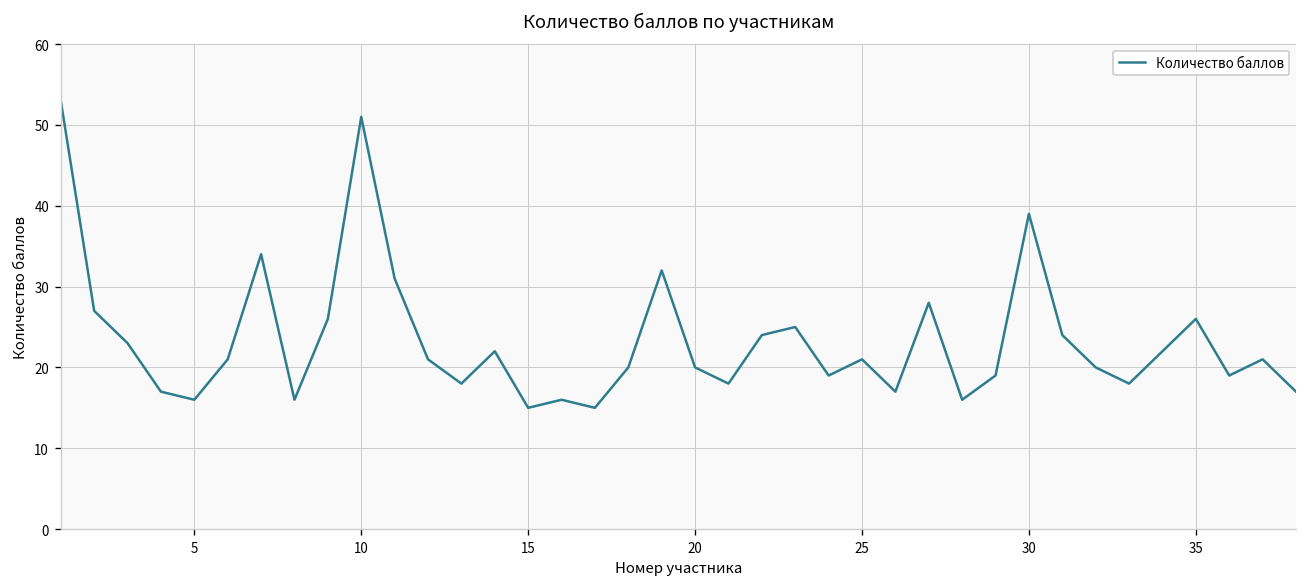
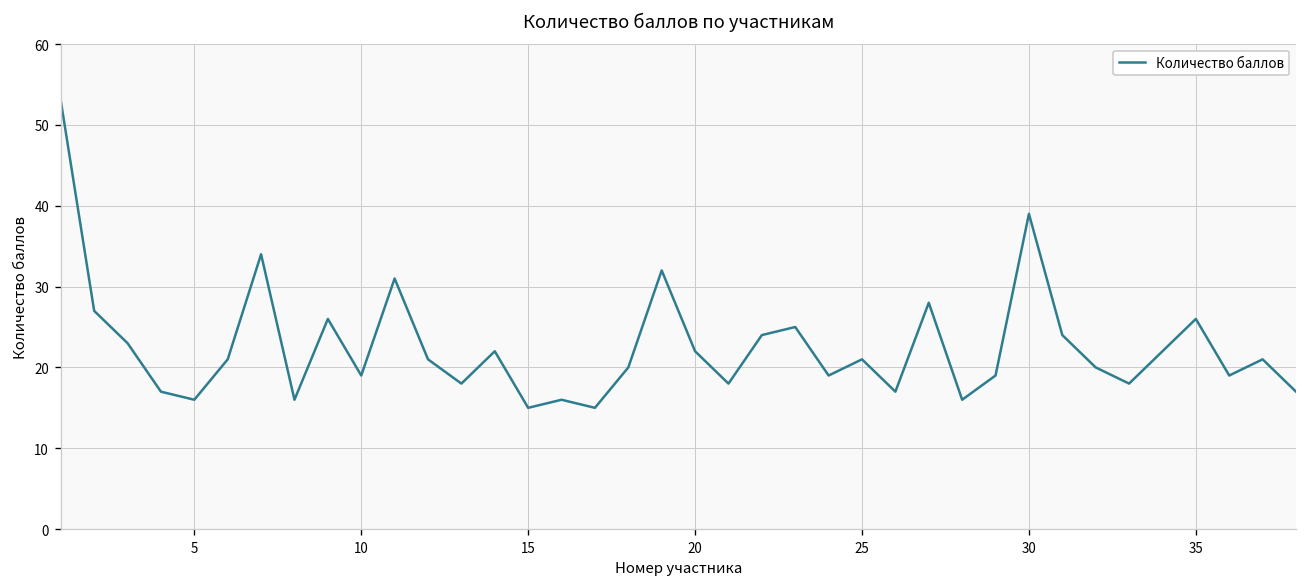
  {
    "5": 16,
-   "10": 51,
+   "10": 19,
    "15": 15,
-   "20": 20,
+   "20": 22,
    "25": 21,
    "30": 39,
    "35": 26
  }
